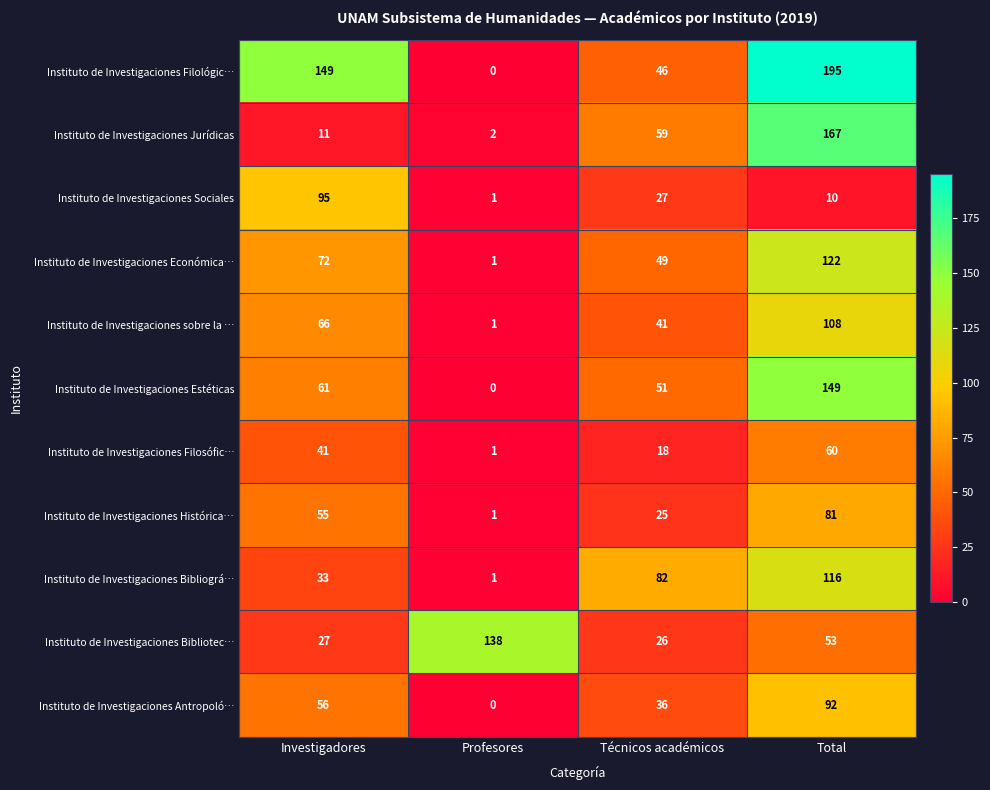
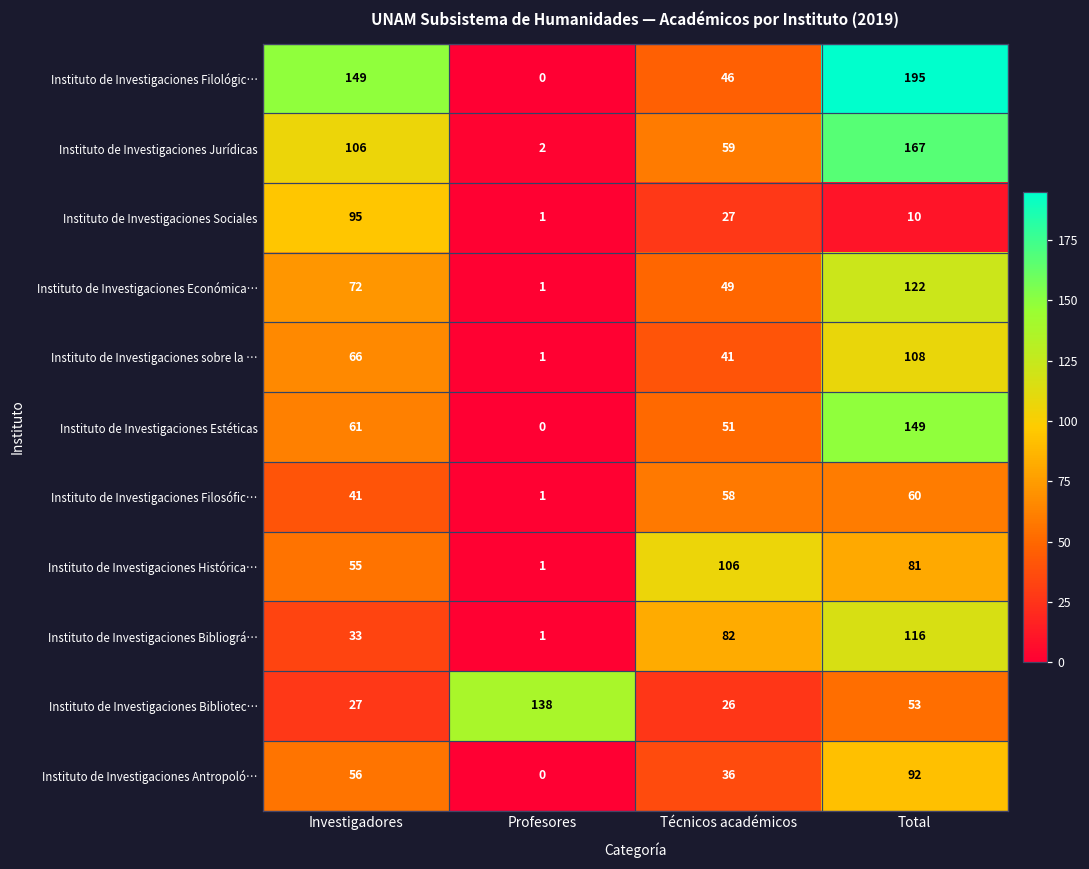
  {
    "Instituto de Investigaciones Filológic…": {
      "Investigadores": 149,
      "Profesores": 0,
      "Técnicos académicos": 46,
      "Total": 195
    },
    "Instituto de Investigaciones Jurídicas": {
-     "Investigadores": 11,
+     "Investigadores": 106,
      "Profesores": 2,
      "Técnicos académicos": 59,
      "Total": 167
    },
    "Instituto de Investigaciones Sociales": {
      "Investigadores": 95,
      "Profesores": 1,
      "Técnicos académicos": 27,
      "Total": 10
    },
    "Instituto de Investigaciones Económica…": {
      "Investigadores": 72,
      "Profesores": 1,
      "Técnicos académicos": 49,
      "Total": 122
    },
    "Instituto de Investigaciones sobre la …": {
      "Investigadores": 66,
      "Profesores": 1,
      "Técnicos académicos": 41,
      "Total": 108
    },
    "Instituto de Investigaciones Estéticas": {
      "Investigadores": 61,
      "Profesores": 0,
      "Técnicos académicos": 51,
      "Total": 149
    },
    "Instituto de Investigaciones Filosófic…": {
      "Investigadores": 41,
      "Profesores": 1,
-     "Técnicos académicos": 18,
+     "Técnicos académicos": 58,
      "Total": 60
    },
    "Instituto de Investigaciones Histórica…": {
      "Investigadores": 55,
      "Profesores": 1,
-     "Técnicos académicos": 25,
+     "Técnicos académicos": 106,
      "Total": 81
    },
    "Instituto de Investigaciones Bibliográ…": {
      "Investigadores": 33,
      "Profesores": 1,
      "Técnicos académicos": 82,
      "Total": 116
    },
    "Instituto de Investigaciones Bibliotec…": {
      "Investigadores": 27,
      "Profesores": 138,
      "Técnicos académicos": 26,
      "Total": 53
    },
    "Instituto de Investigaciones Antropoló…": {
      "Investigadores": 56,
      "Profesores": 0,
      "Técnicos académicos": 36,
      "Total": 92
    }
  }
